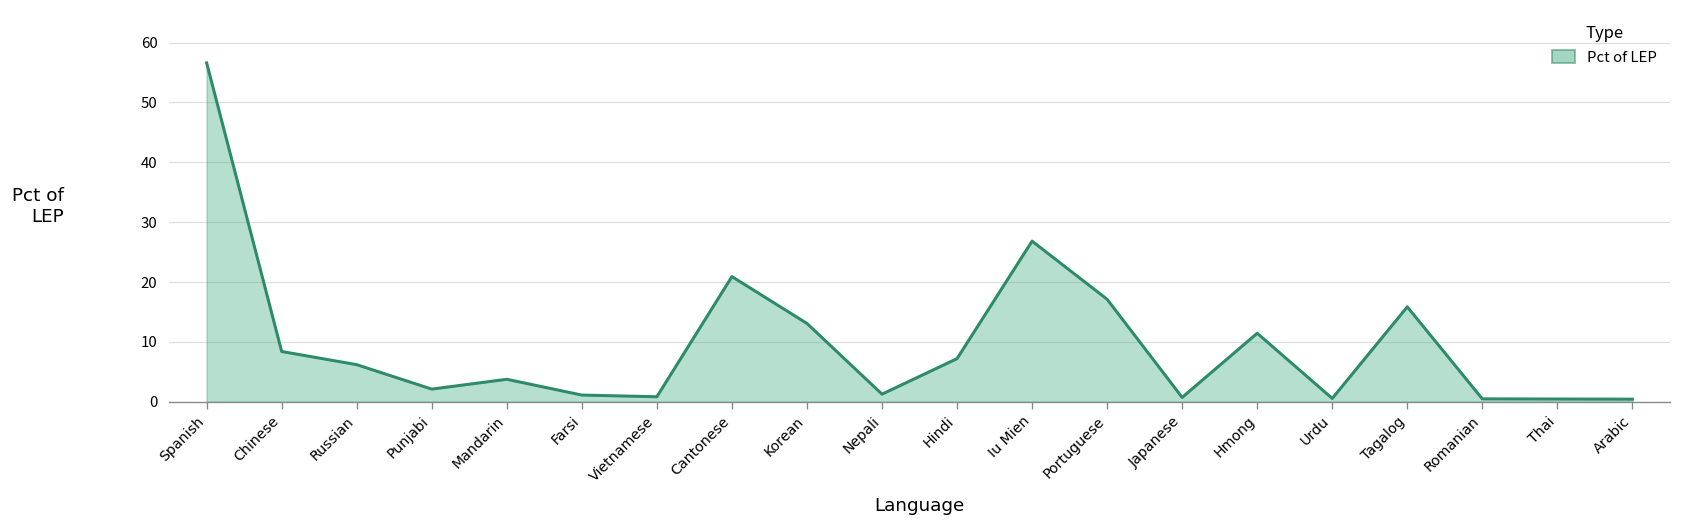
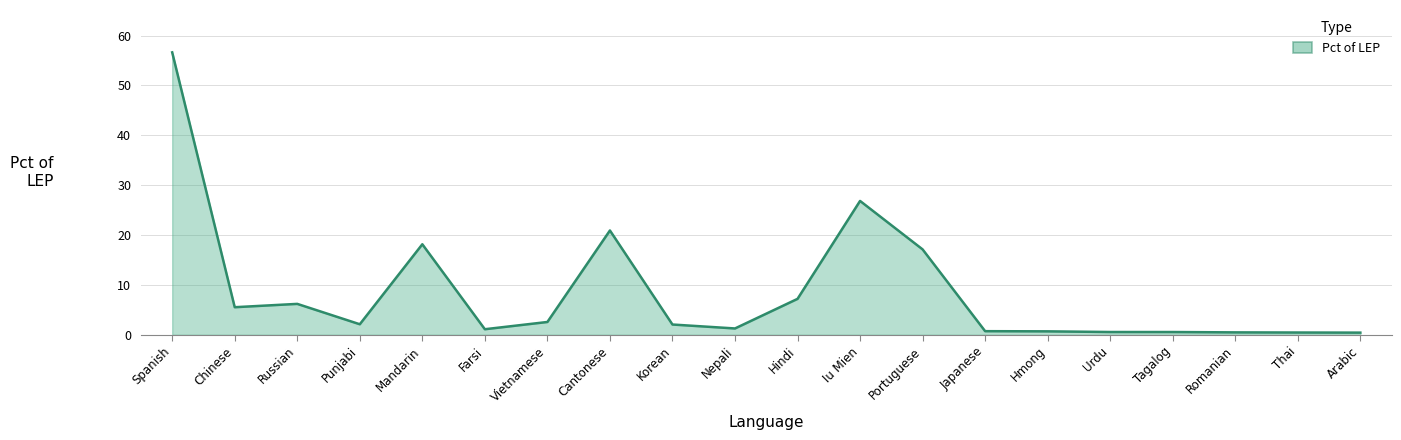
  {
    "Spanish": 57,
-   "Chinese": 8,
+   "Chinese": 6,
    "Russian": 6,
    "Punjabi": 2,
-   "Mandarin": 4,
+   "Mandarin": 18,
    "Farsi": 1,
-   "Vietnamese": 1,
+   "Vietnamese": 3,
    "Cantonese": 21,
-   "Korean": 13,
+   "Korean": 2,
    "Nepali": 1,
    "Hindi": 7,
    "Iu Mien": 27,
    "Portuguese": 17,
    "Japanese": 1,
-   "Hmong": 11,
+   "Hmong": 1,
    "Urdu": 1,
-   "Tagalog": 16,
+   "Tagalog": 1,
    "Romanian": 0,
    "Thai": 0,
    "Arabic": 0
  }
